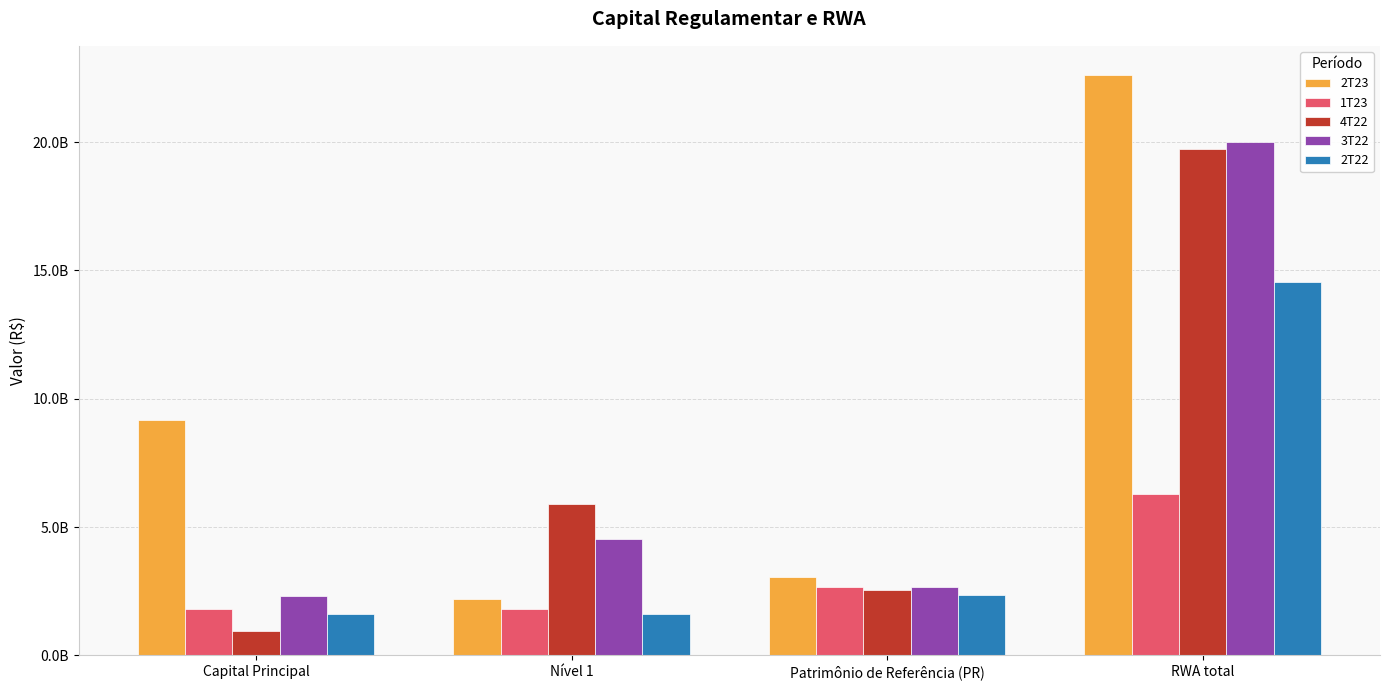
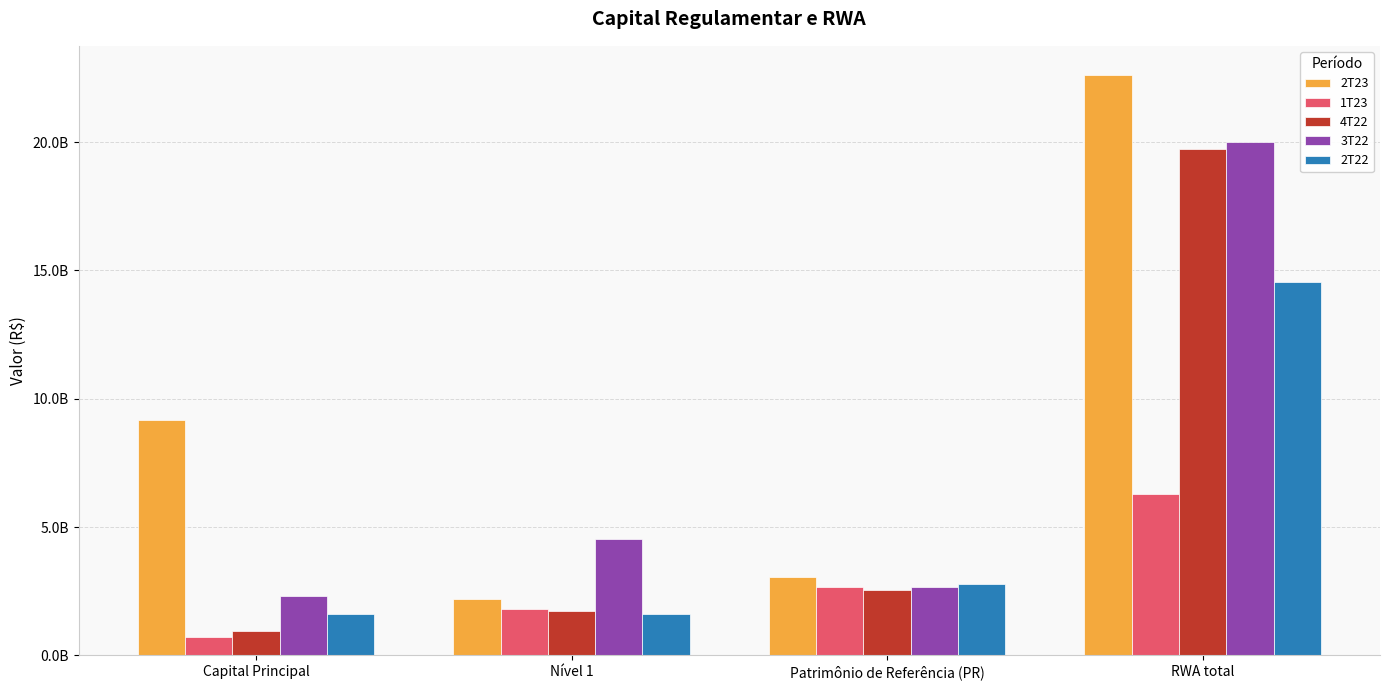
  {
    "2T23": {
      "Capital Principal": 9200000000,
      "Nível 1": 2200000000,
      "Patrimônio de Referência (PR)": 3100000000,
      "RWA total": 22600000000
    },
    "1T23": {
-     "Capital Principal": 1800000000,
+     "Capital Principal": 700000000,
      "Nível 1": 1800000000,
      "Patrimônio de Referência (PR)": 2700000000,
      "RWA total": 6300000000
    },
    "4T22": {
      "Capital Principal": 900000000,
-     "Nível 1": 5900000000,
+     "Nível 1": 1700000000,
      "Patrimônio de Referência (PR)": 2500000000,
      "RWA total": 19700000000
    },
    "3T22": {
      "Capital Principal": 2300000000,
      "Nível 1": 4500000000,
      "Patrimônio de Referência (PR)": 2700000000,
      "RWA total": 20000000000
    },
    "2T22": {
      "Capital Principal": 1600000000,
      "Nível 1": 1600000000,
-     "Patrimônio de Referência (PR)": 2400000000,
+     "Patrimônio de Referência (PR)": 2800000000,
      "RWA total": 14500000000
    }
  }
